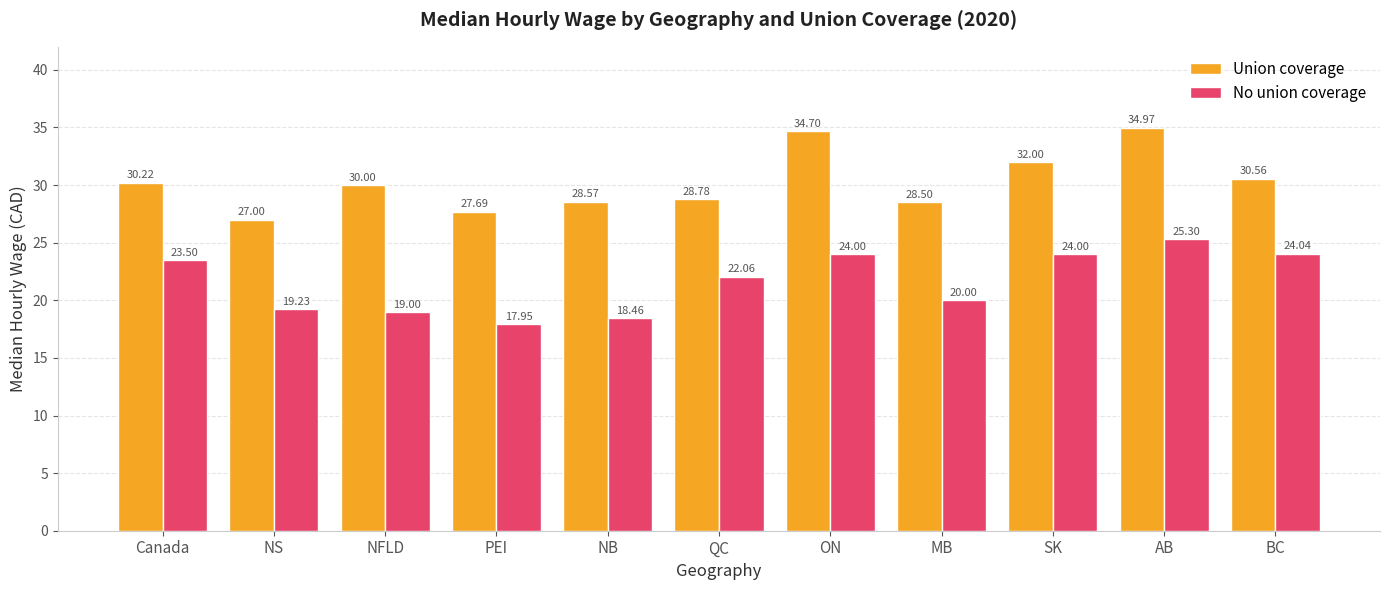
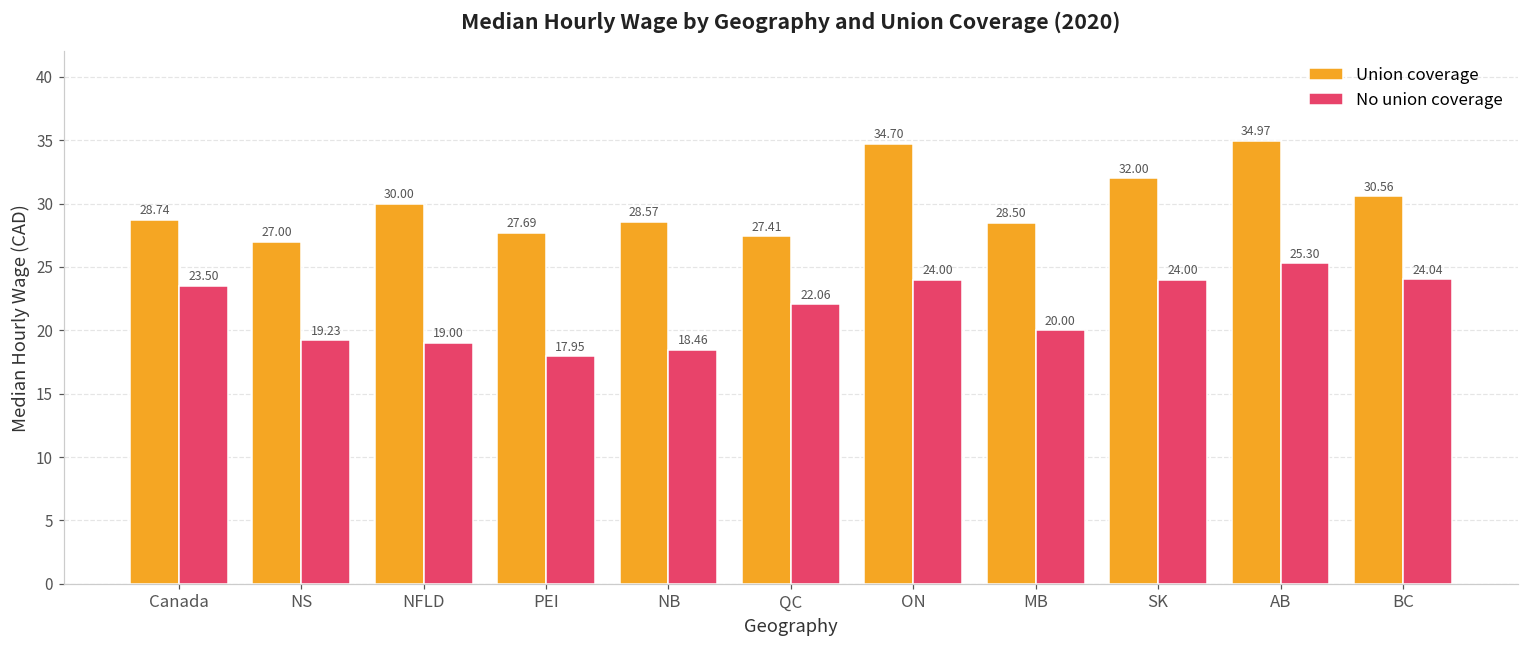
  {
    "Union coverage": {
-     "Canada": 30.22,
+     "Canada": 28.74,
      "NS": 27.00,
      "NFLD": 30.00,
      "PEI": 27.69,
      "NB": 28.57,
-     "QC": 28.78,
+     "QC": 27.41,
      "ON": 34.70,
      "MB": 28.50,
      "SK": 32.00,
      "AB": 34.97,
      "BC": 30.56
    },
    "No union coverage": {
      "Canada": 23.50,
      "NS": 19.23,
      "NFLD": 19.00,
      "PEI": 17.95,
      "NB": 18.46,
      "QC": 22.06,
      "ON": 24.00,
      "MB": 20.00,
      "SK": 24.00,
      "AB": 25.30,
      "BC": 24.04
    }
  }
